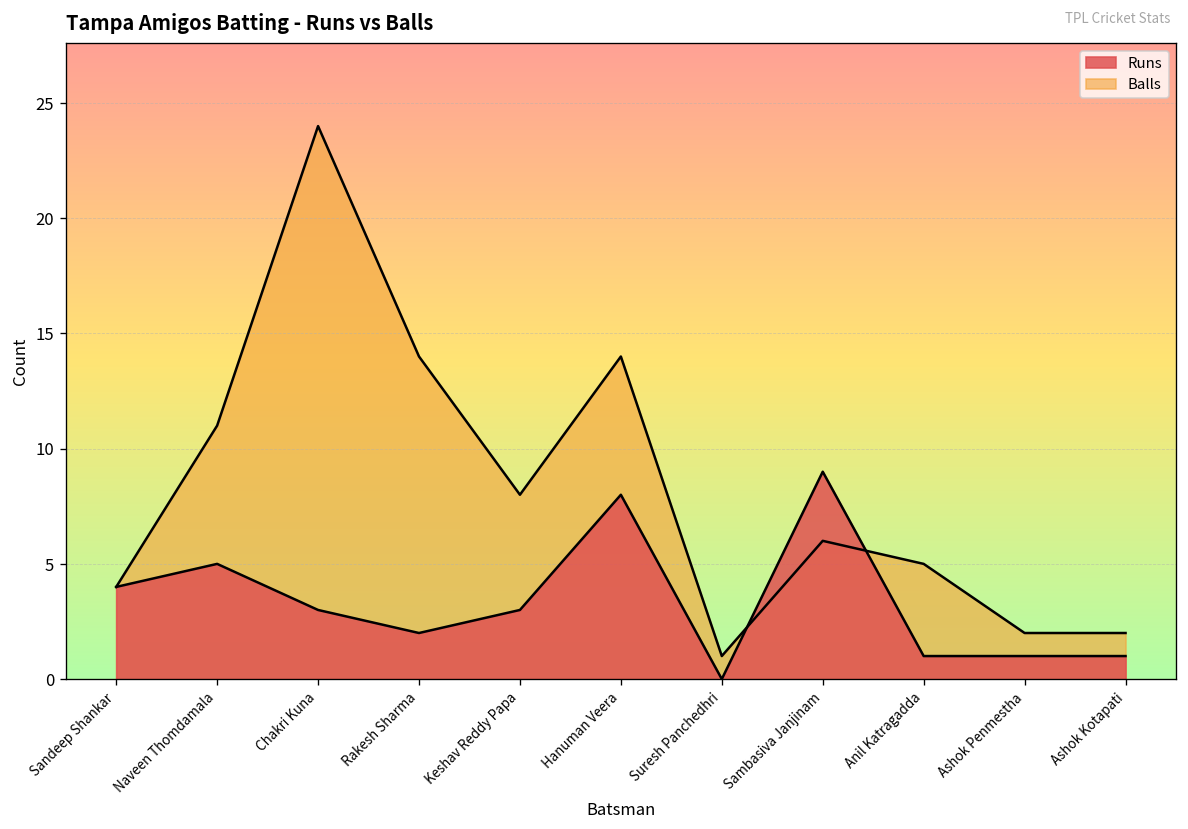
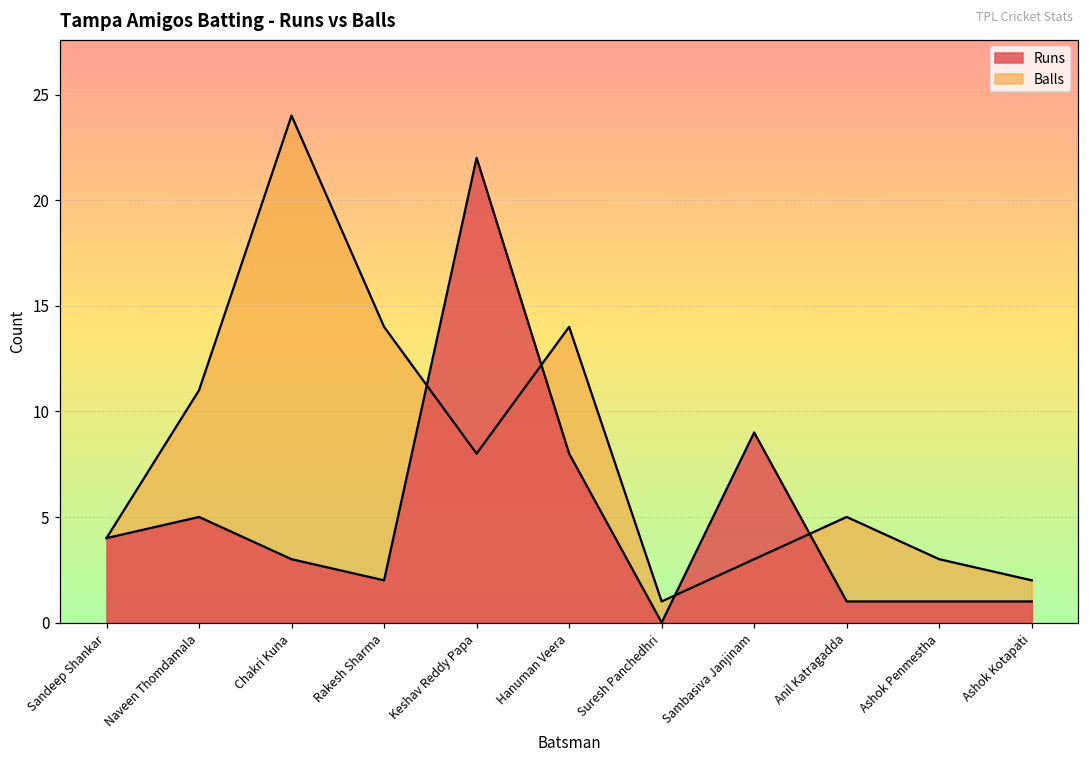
  {
    "Runs": {
      "Naveen Thomdamala": 5,
      "Chakri Kuna": 3,
      "Rakesh Sharma": 2,
-     "Keshav Reddy Papa": 3,
+     "Keshav Reddy Papa": 22,
      "Hanuman Veera": 8,
      "Suresh Panchedhri": 0,
      "Sambasiva Janjinam": 9,
      "Anil Katragadda": 1,
      "Ashok Penmestha": 1,
      "Ashok Kotapati": 1
    },
    "Balls": {
      "Naveen Thomdamala": 11,
      "Chakri Kuna": 24,
      "Rakesh Sharma": 14,
      "Keshav Reddy Papa": 8,
      "Hanuman Veera": 14,
      "Suresh Panchedhri": 1,
-     "Sambasiva Janjinam": 6,
+     "Sambasiva Janjinam": 3,
      "Anil Katragadda": 5,
-     "Ashok Penmestha": 2,
+     "Ashok Penmestha": 3,
      "Ashok Kotapati": 2
    }
  }
